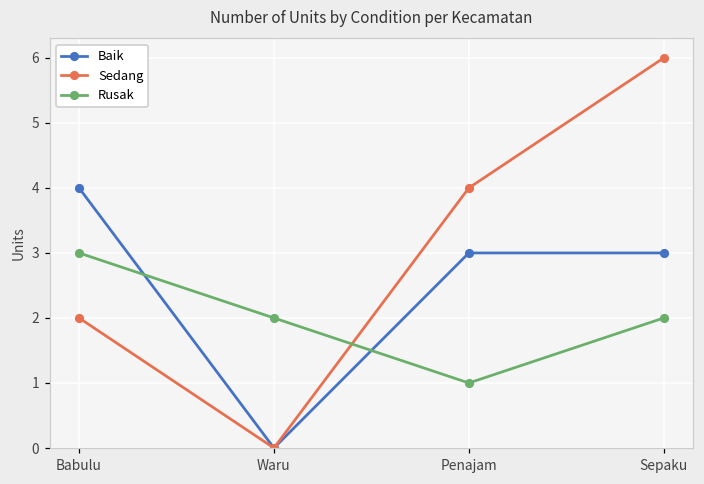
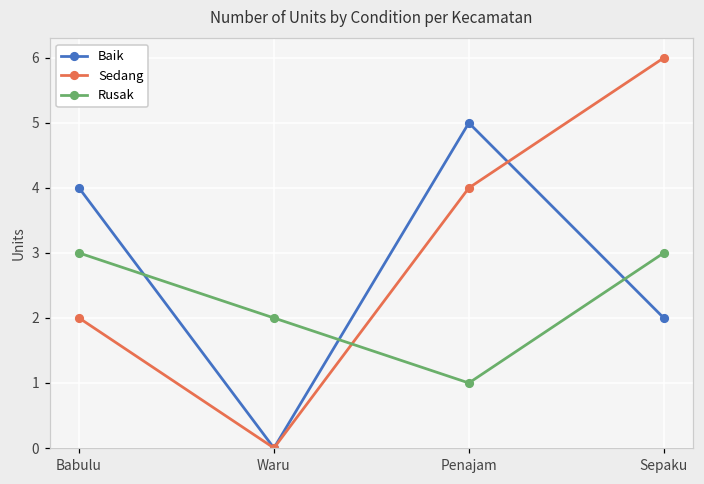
  {
    "Baik": {
      "Babulu": 4,
-     "Penajam": 3,
-     "Sepaku": 3
+     "Penajam": 5,
+     "Sepaku": 2
    },
    "Sedang": {
      "Babulu": 2,
      "Penajam": 4,
      "Sepaku": 6
    },
    "Rusak": {
      "Babulu": 3,
      "Waru": 2,
      "Penajam": 1,
-     "Sepaku": 2
+     "Sepaku": 3
    }
  }
